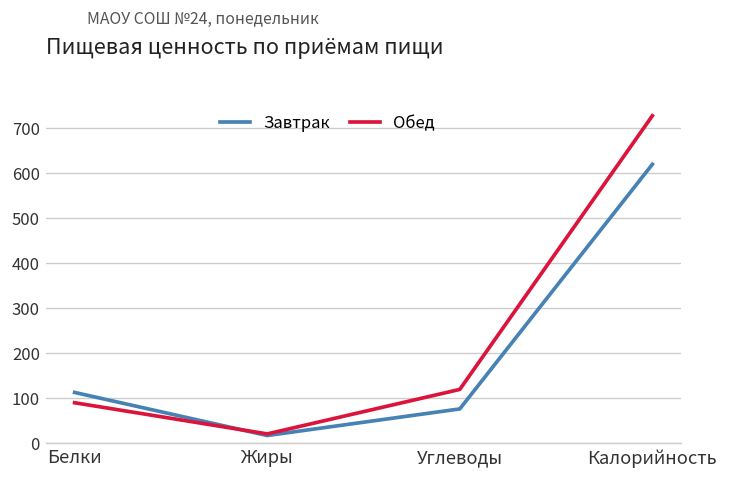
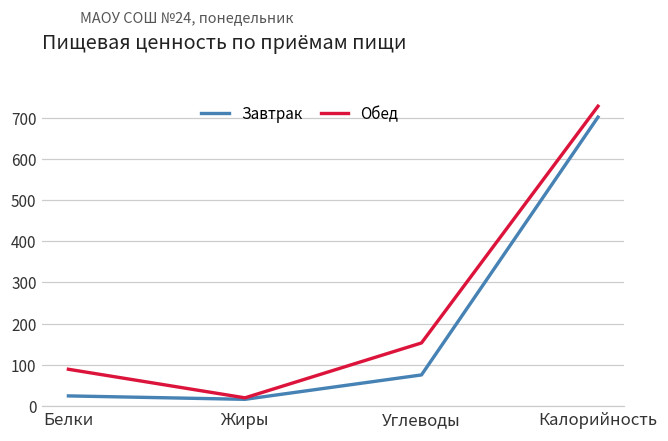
  {
    "Завтрак": {
-     "Белки": 110,
+     "Белки": 20,
      "Углеводы": 80,
-     "Калорийность": 620
+     "Калорийность": 700
    },
    "Обед": {
      "Белки": 90,
-     "Углеводы": 120,
+     "Углеводы": 150,
      "Калорийность": 730
    }
  }
